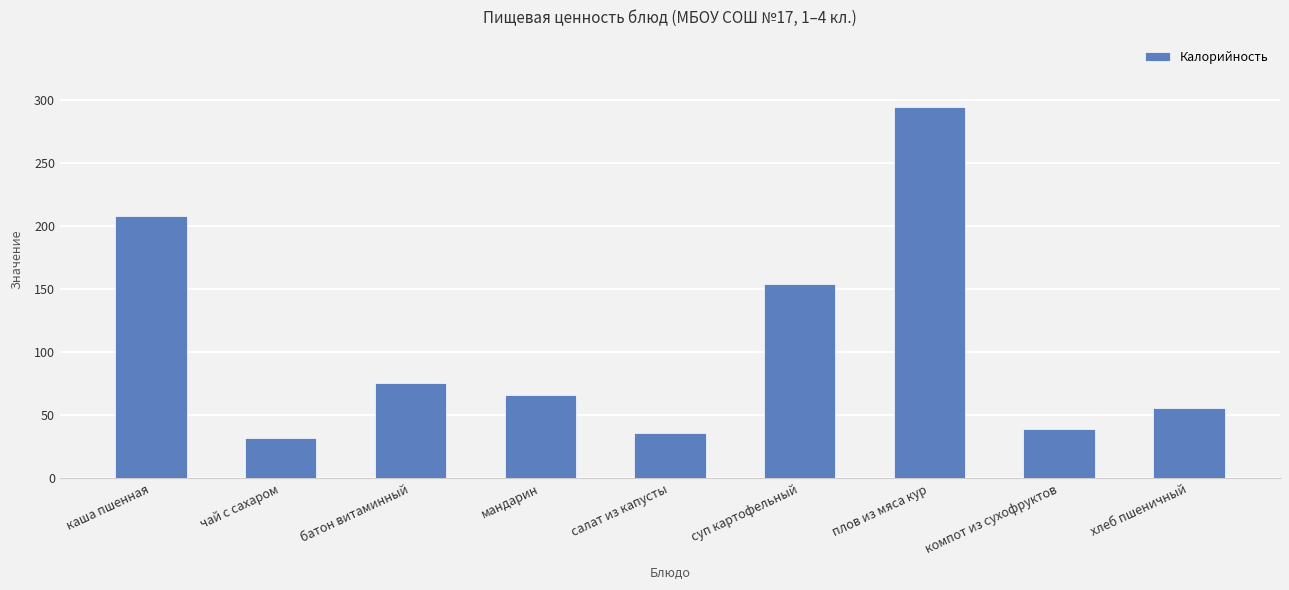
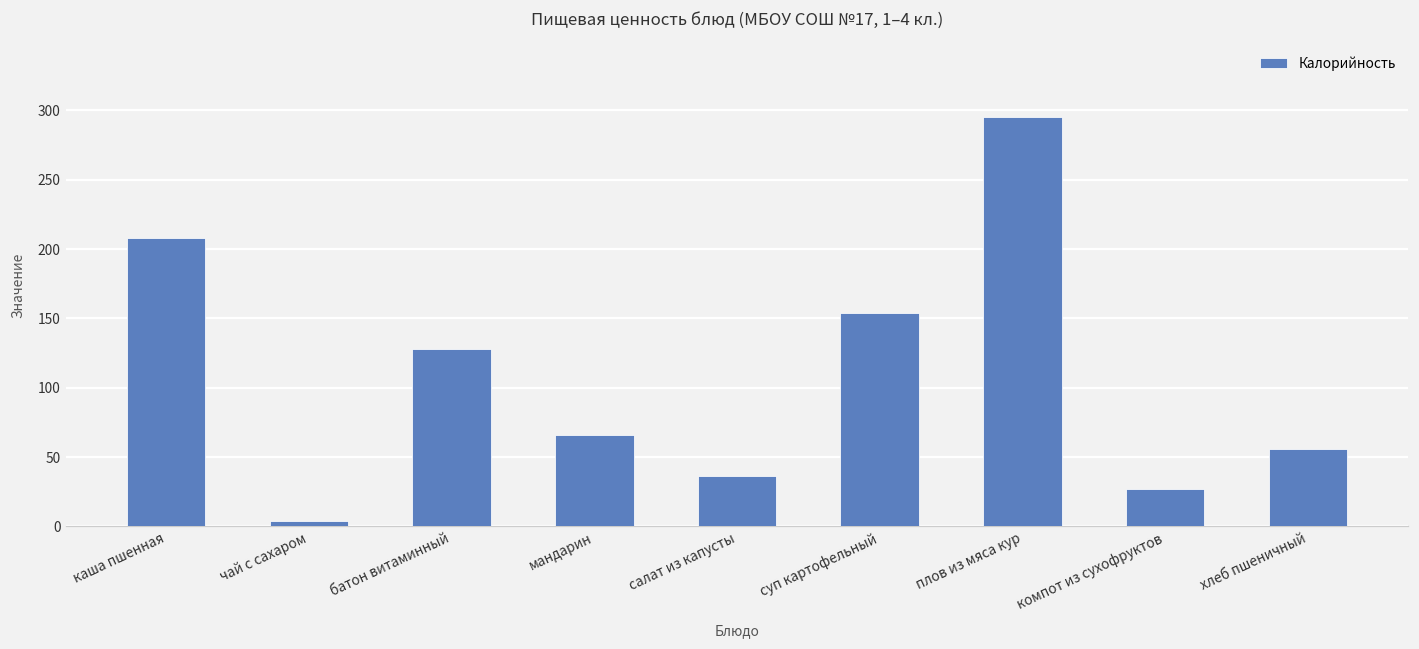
  {
    "каша пшенная": 208,
-   "чай с сахаром": 32,
-   "батон витаминный": 76,
+   "чай с сахаром": 4,
+   "батон витаминный": 128,
    "мандарин": 66,
    "салат из капусты": 36,
    "суп картофельный": 154,
    "плов из мяса кур": 295,
-   "компот из сухофруктов": 39,
+   "компот из сухофруктов": 27,
    "хлеб пшеничный": 56
  }
